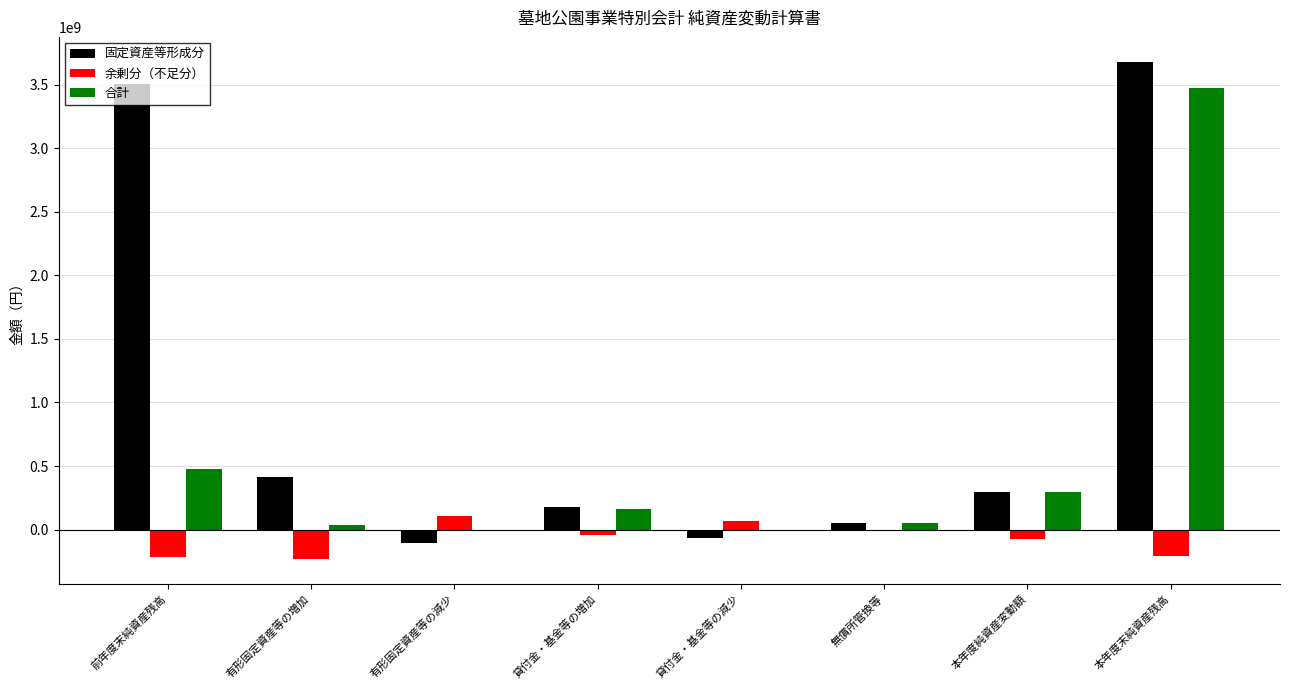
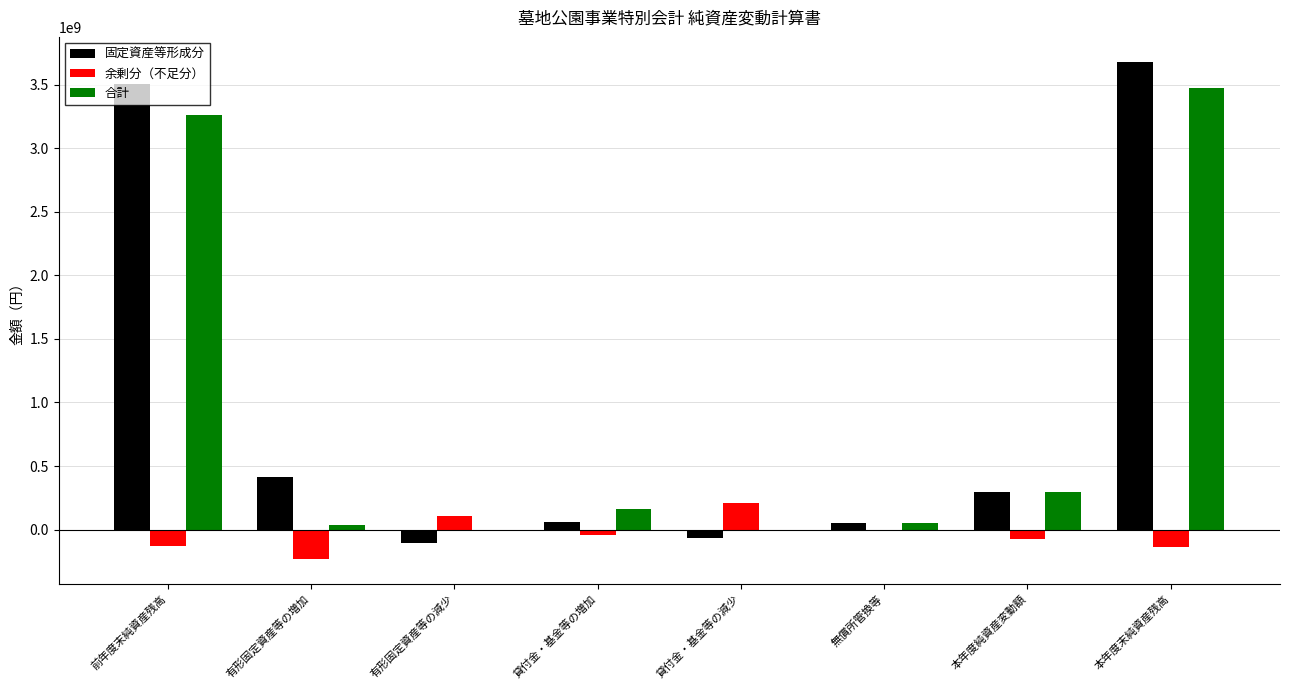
  {
    "固定資産等形成分": {
      "有形固定資産等の増加": 410000000,
      "有形固定資産等の減少": -100000000,
-     "貸付金・基金等の増加": 180000000,
+     "貸付金・基金等の増加": 60000000,
      "貸付金・基金等の減少": -70000000,
      "無償所管換等": 50000000,
      "本年度純資産変動額": 290000000,
      "本年度末純資産残高": 3680000000
    },
    "余剰分（不足分）": {
-     "前年度末純資産残高": -210000000,
+     "前年度末純資産残高": -130000000,
      "有形固定資産等の増加": -230000000,
      "有形固定資産等の減少": 100000000,
      "貸付金・基金等の増加": -40000000,
-     "貸付金・基金等の減少": 70000000,
+     "貸付金・基金等の減少": 210000000,
      "無償所管換等": 0,
      "本年度純資産変動額": -80000000,
-     "本年度末純資産残高": -210000000
+     "本年度末純資産残高": -140000000
    },
    "合計": {
-     "前年度末純資産残高": 470000000,
+     "前年度末純資産残高": 3260000000,
      "有形固定資産等の増加": 30000000,
      "有形固定資産等の減少": 0,
      "貸付金・基金等の増加": 160000000,
      "貸付金・基金等の減少": 0,
      "無償所管換等": 50000000,
      "本年度純資産変動額": 300000000,
      "本年度末純資産残高": 3480000000
    }
  }
